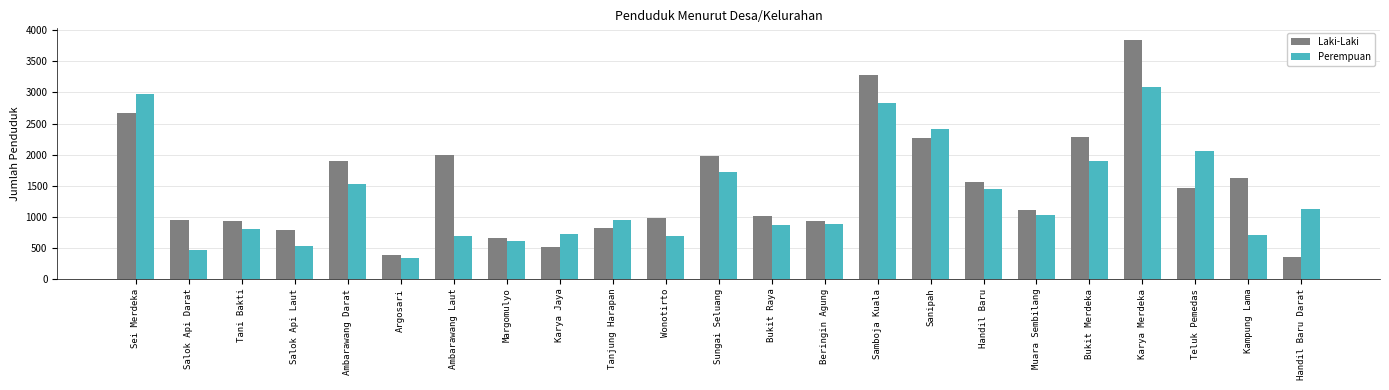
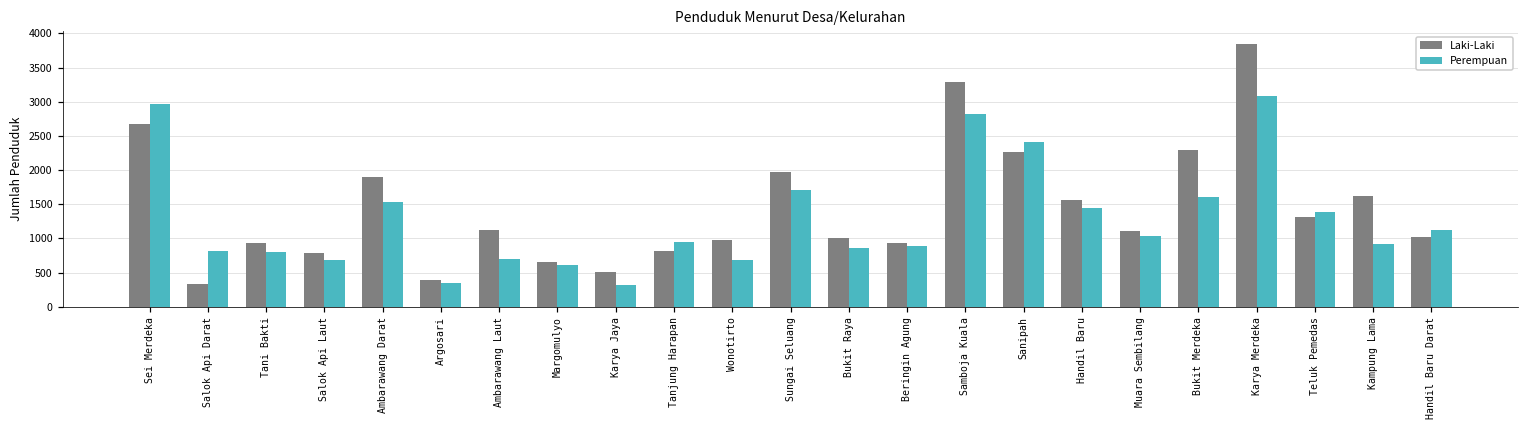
  {
    "Laki-Laki": {
      "Sei Merdeka": 2700,
-     "Salok Api Darat": 900,
+     "Salok Api Darat": 300,
      "Tani Bakti": 900,
      "Salok Api Laut": 800,
      "Ambarawang Darat": 1900,
      "Argosari": 400,
-     "Ambarawang Laut": 2000,
+     "Ambarawang Laut": 1100,
      "Margomulyo": 700,
      "Karya Jaya": 500,
      "Tanjung Harapan": 800,
      "Wonotirto": 1000,
      "Sungai Seluang": 2000,
      "Bukit Raya": 1000,
      "Beringin Agung": 900,
      "Samboja Kuala": 3300,
      "Sanipah": 2300,
      "Handil Baru": 1600,
      "Muara Sembilang": 1100,
      "Bukit Merdeka": 2300,
      "Karya Merdeka": 3800,
-     "Teluk Pemedas": 1500,
+     "Teluk Pemedas": 1300,
      "Kampung Lama": 1600,
-     "Handil Baru Darat": 400
+     "Handil Baru Darat": 1000
    },
    "Perempuan": {
      "Sei Merdeka": 3000,
-     "Salok Api Darat": 500,
+     "Salok Api Darat": 800,
      "Tani Bakti": 800,
-     "Salok Api Laut": 500,
+     "Salok Api Laut": 700,
      "Ambarawang Darat": 1500,
      "Argosari": 300,
      "Ambarawang Laut": 700,
      "Margomulyo": 600,
-     "Karya Jaya": 700,
+     "Karya Jaya": 300,
      "Tanjung Harapan": 1000,
      "Wonotirto": 700,
      "Sungai Seluang": 1700,
      "Bukit Raya": 900,
      "Beringin Agung": 900,
      "Samboja Kuala": 2800,
      "Sanipah": 2400,
      "Handil Baru": 1500,
      "Muara Sembilang": 1000,
-     "Bukit Merdeka": 1900,
+     "Bukit Merdeka": 1600,
      "Karya Merdeka": 3100,
-     "Teluk Pemedas": 2100,
-     "Kampung Lama": 700,
+     "Teluk Pemedas": 1400,
+     "Kampung Lama": 900,
      "Handil Baru Darat": 1100
    }
  }
